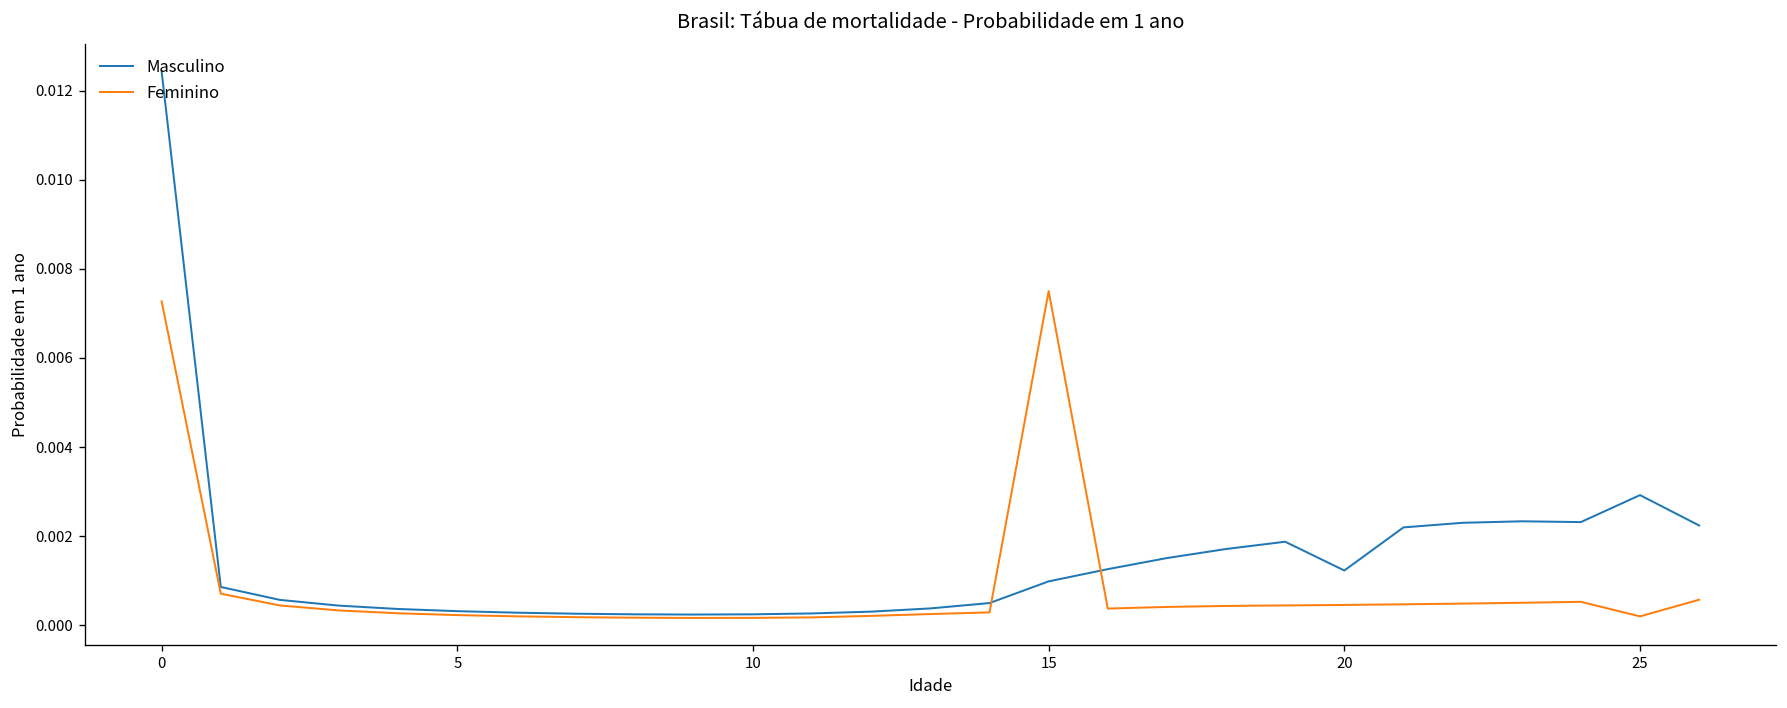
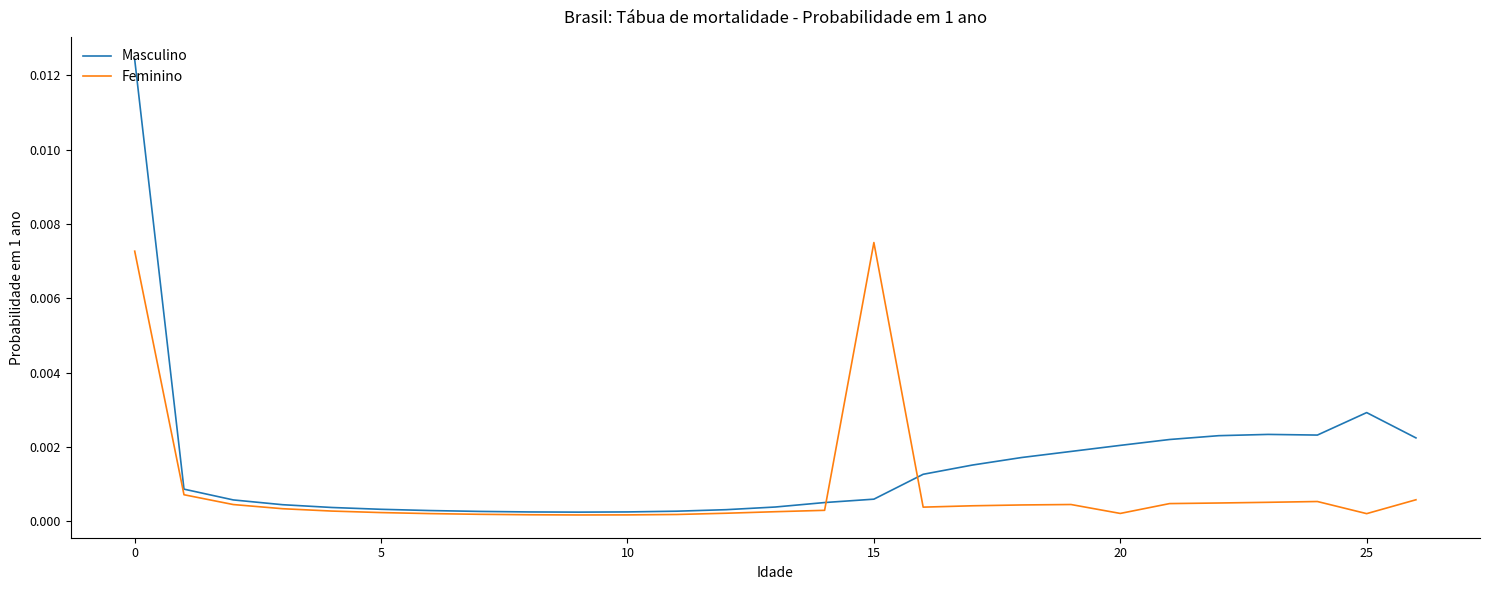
  {
    "Masculino": {
      "0": 0.0124,
      "5": 0.0003,
      "10": 0.0002,
-     "15": 0.0010,
-     "20": 0.0012,
+     "15": 0.0006,
+     "20": 0.0020,
      "25": 0.0029
    },
    "Feminino": {
      "0": 0.0073,
      "5": 0.0002,
      "10": 0.0002,
      "15": 0.0075,
-     "20": 0.0005,
+     "20": 0.0002,
      "25": 0.0002
    }
  }
